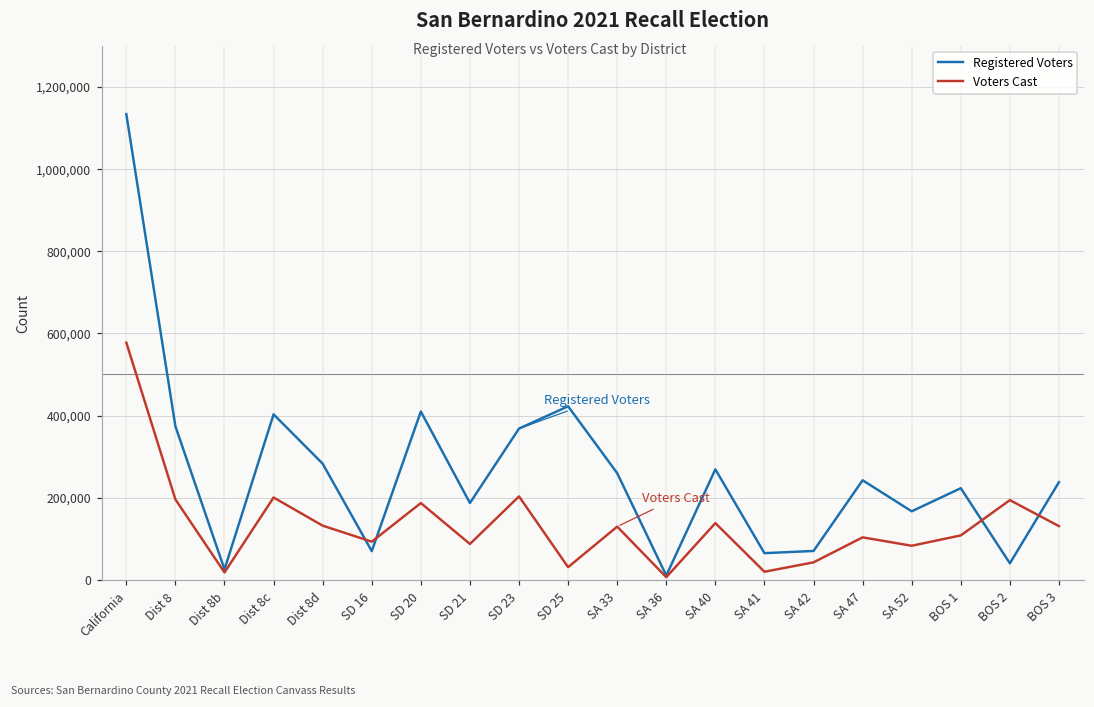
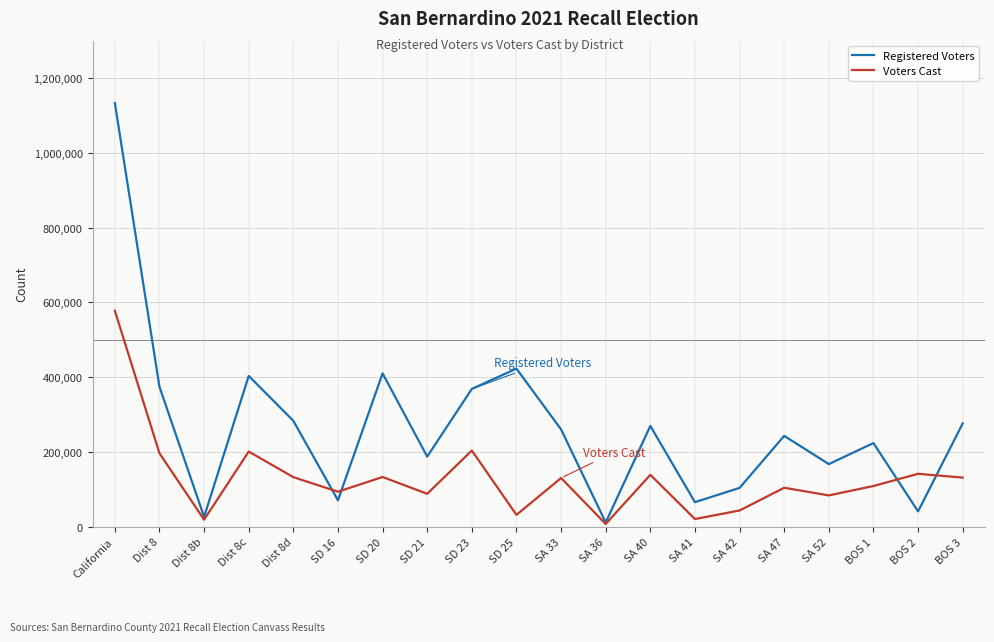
  {
    "Registered Voters": {
      "California": "1,130,000",
      "Dist 8": "370,000",
      "Dist 8b": "30,000",
      "Dist 8c": "400,000",
      "Dist 8d": "280,000",
      "SD 16": "70,000",
      "SD 20": "410,000",
      "SD 21": "190,000",
      "SD 23": "370,000",
      "SD 25": "420,000",
      "SA 33": "260,000",
      "SA 40": "270,000",
      "SA 41": "70,000",
-     "SA 42": "70,000",
+     "SA 42": "100,000",
      "SA 47": "240,000",
      "SA 52": "170,000",
      "BOS 1": "220,000",
      "BOS 2": "40,000",
-     "BOS 3": "240,000"
+     "BOS 3": "280,000"
    },
    "Voters Cast": {
      "California": "580,000",
      "Dist 8": "200,000",
      "Dist 8b": "20,000",
      "Dist 8c": "200,000",
      "Dist 8d": "130,000",
      "SD 16": "90,000",
-     "SD 20": "190,000",
+     "SD 20": "130,000",
      "SD 21": "90,000",
      "SD 23": "200,000",
      "SD 25": "30,000",
      "SA 33": "130,000",
      "SA 40": "140,000",
      "SA 41": "20,000",
      "SA 42": "40,000",
      "SA 47": "100,000",
      "SA 52": "80,000",
      "BOS 1": "110,000",
-     "BOS 2": "190,000",
+     "BOS 2": "140,000",
      "BOS 3": "130,000"
    }
  }
